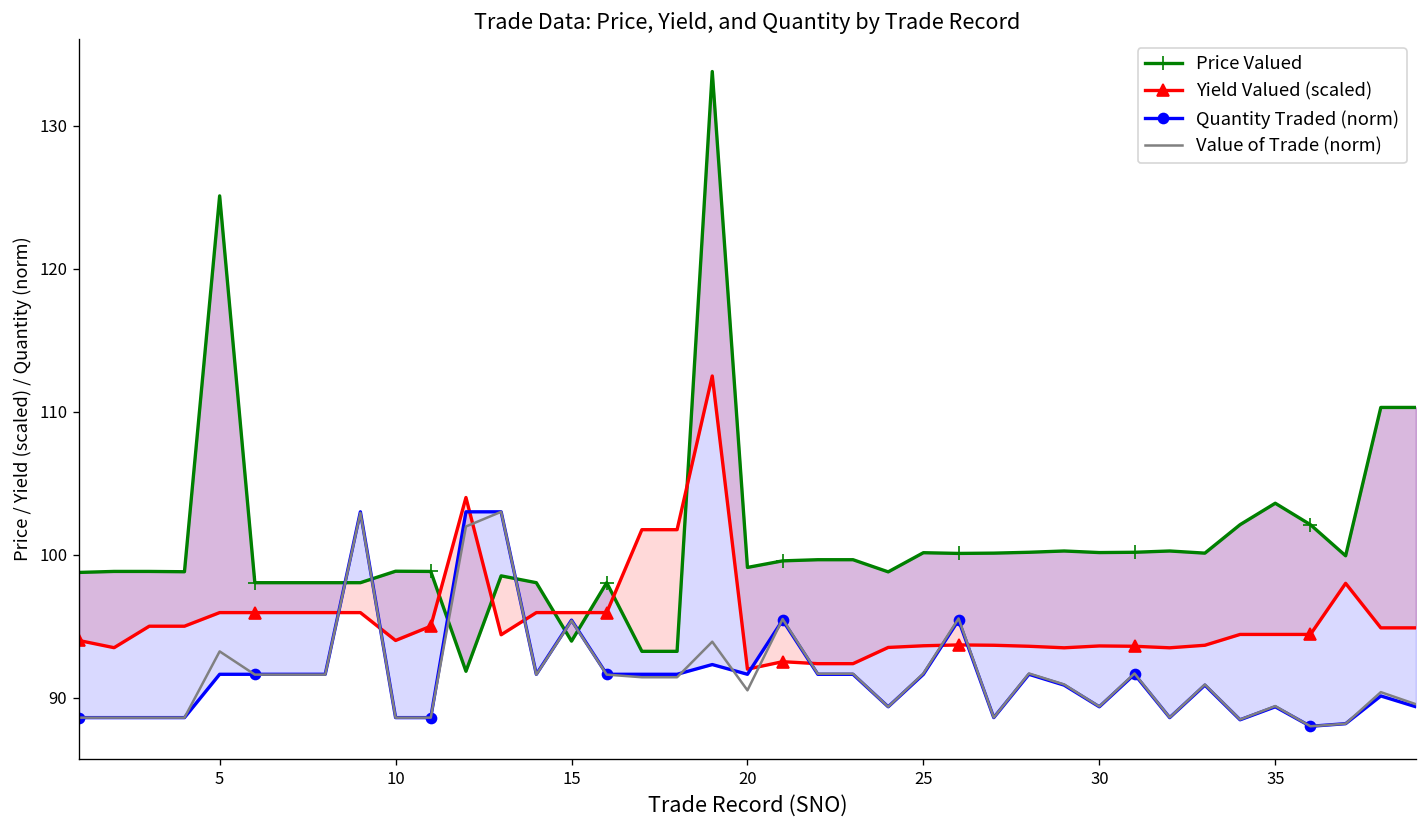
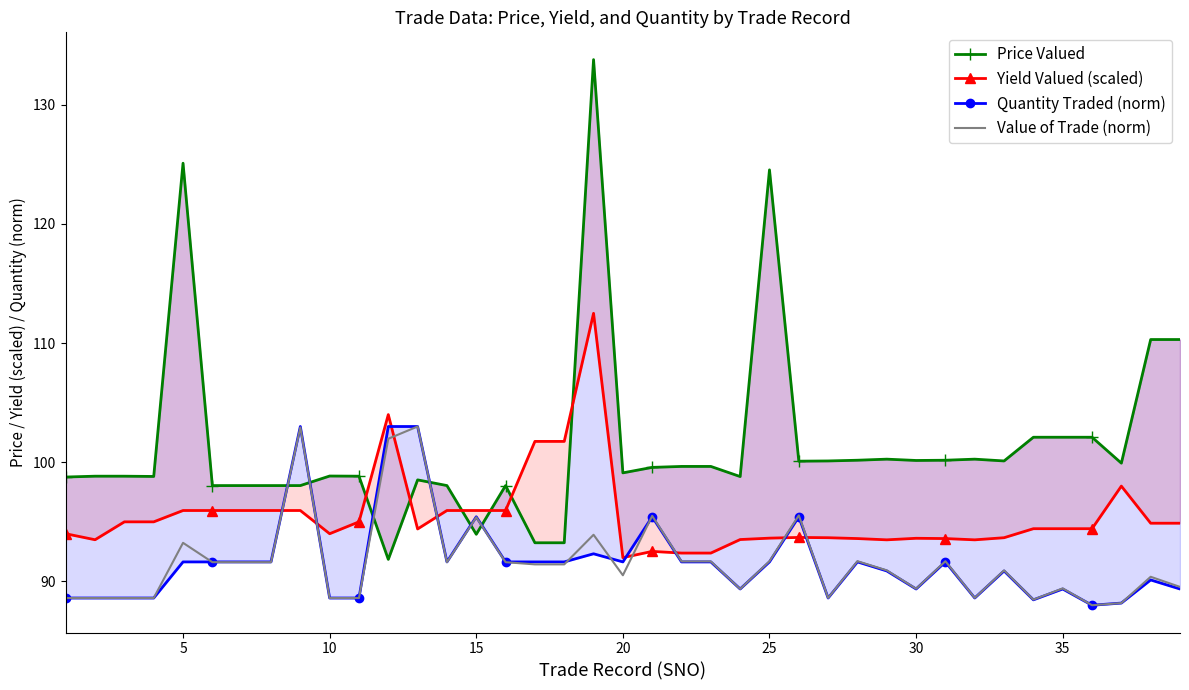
  {
    "Price Valued": {
      "15": 94.0,
-     "25": 100.1,
-     "35": 103.6
+     "25": 124.5,
+     "35": 102.1
    },
    "Value of Trade (norm)": {
      "5": 93.2,
      "20": 90.5
    }
  }
